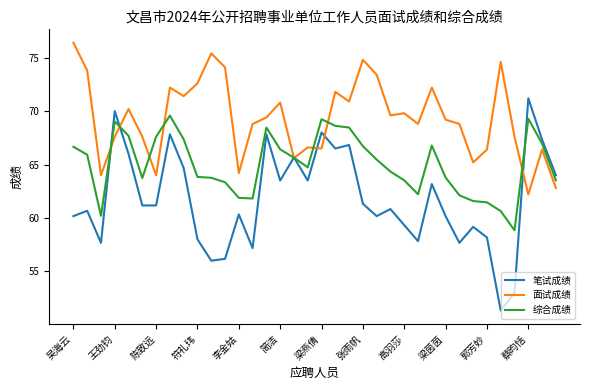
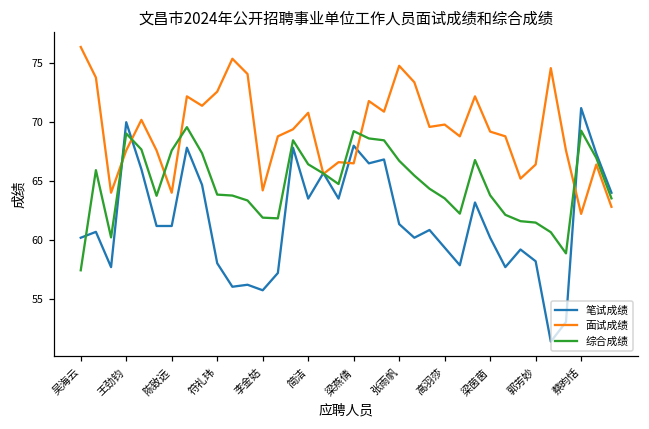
  {
    "笔试成绩": {
      "吴海云": 60.2,
      "王劲钧": 70.0,
      "陈致远": 61.2,
      "符礼玮": 58.0,
-     "李金姑": 60.3,
+     "李金姑": 55.7,
      "简洁": 63.5,
      "梁燕倩": 68.0,
      "张雨帆": 61.3,
      "高羽莎": 59.3,
      "梁茵茵": 60.2,
      "郭芳妙": 58.2,
      "蔡昀恬": 71.2
    },
    "面试成绩": {
      "吴海云": 76.4,
      "王劲钧": 67.6,
      "陈致远": 64.0,
      "符礼玮": 72.6,
      "李金姑": 64.2,
      "简洁": 70.8,
      "梁燕倩": 66.5,
      "张雨帆": 74.8,
      "高羽莎": 69.8,
      "梁茵茵": 69.2,
      "郭芳妙": 66.4,
      "蔡昀恬": 62.2
    },
    "综合成绩": {
-     "吴海云": 66.7,
+     "吴海云": 57.4,
      "王劲钧": 69.0,
      "陈致远": 67.6,
      "符礼玮": 63.8,
      "李金姑": 61.9,
      "简洁": 66.4,
      "梁燕倩": 69.2,
      "张雨帆": 66.7,
      "高羽莎": 63.5,
      "梁茵茵": 63.8,
      "郭芳妙": 61.5,
      "蔡昀恬": 69.3
    }
  }
